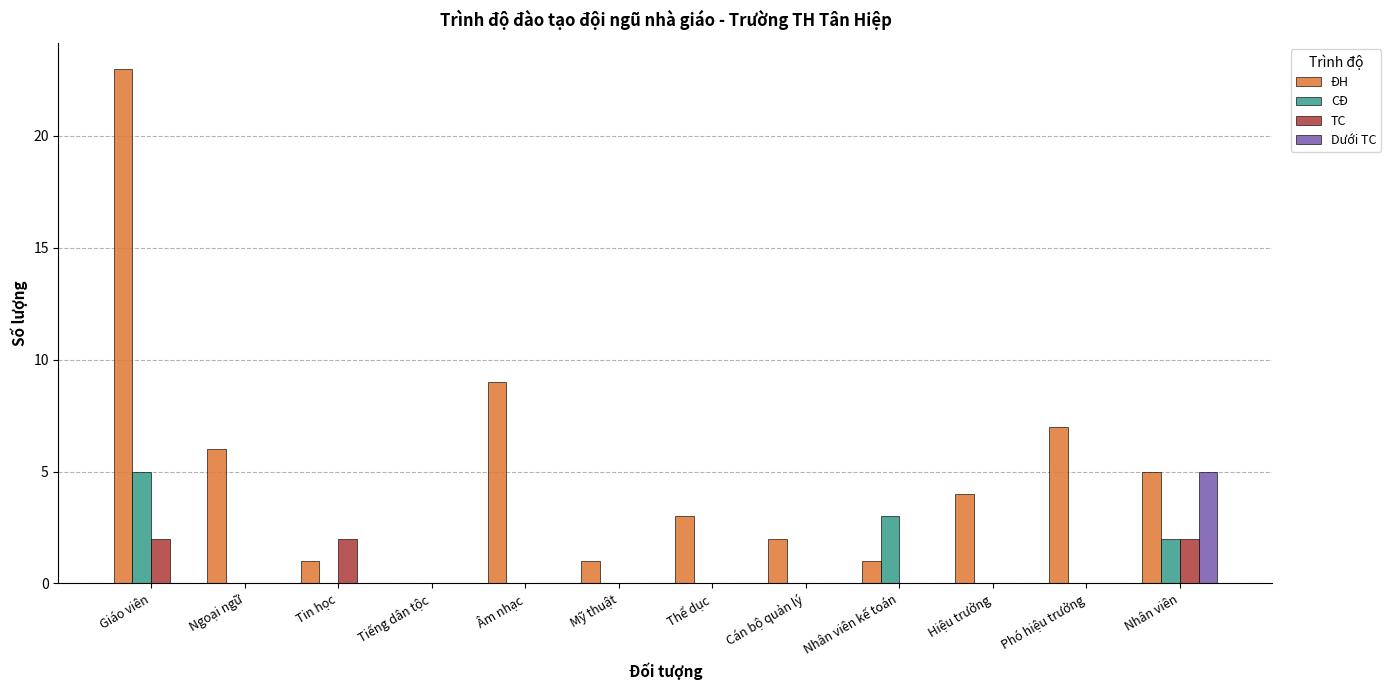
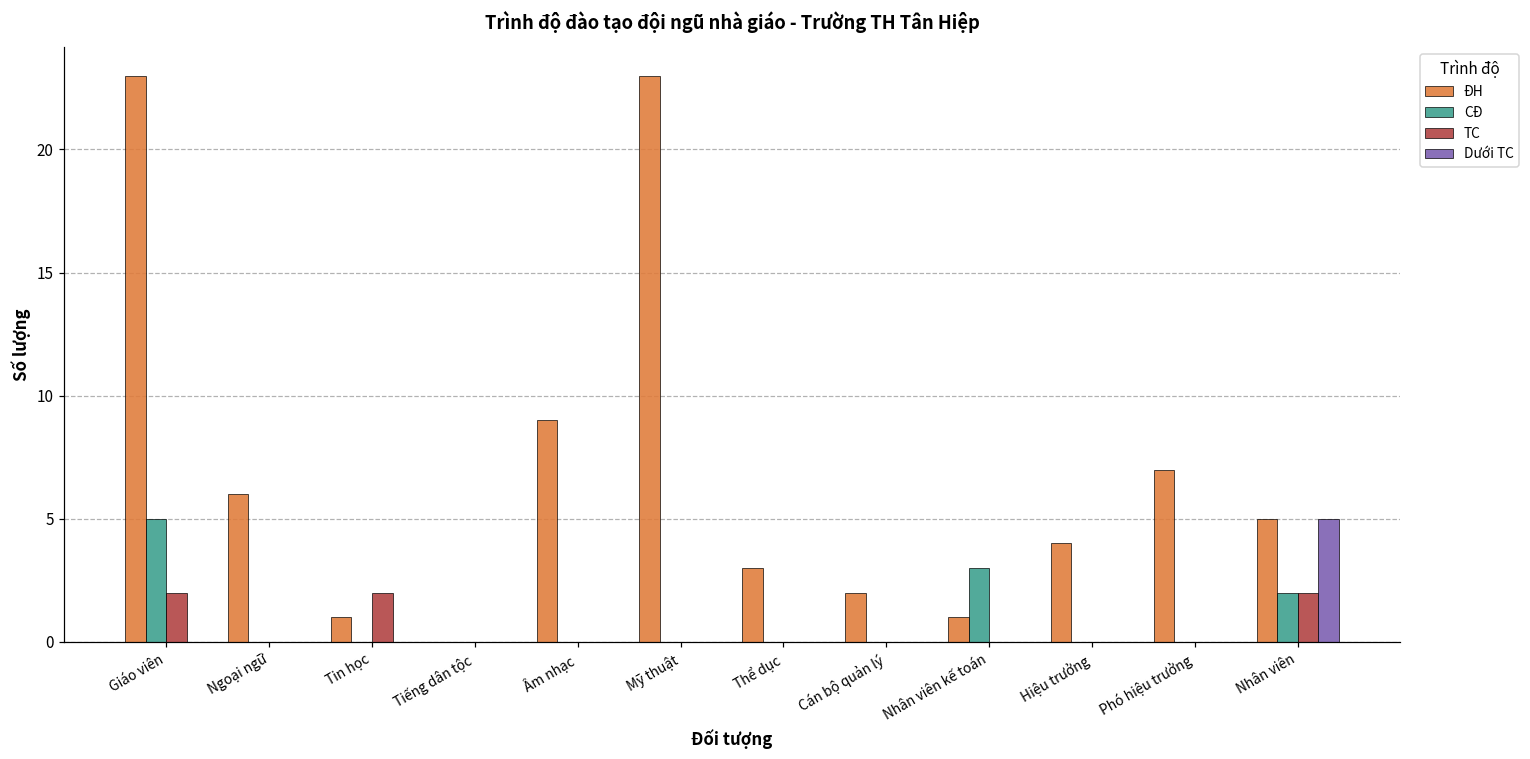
  {
    "ĐH": {
      "Giáo viên": 23,
      "Ngoại ngữ": 6,
      "Tin học": 1,
      "Tiếng dân tộc": 0,
      "Âm nhạc": 9,
-     "Mỹ thuật": 1,
+     "Mỹ thuật": 23,
      "Thể dục": 3,
      "Cán bộ quản lý": 2,
      "Nhân viên kế toán": 1,
      "Hiệu trưởng": 4,
      "Phó hiệu trưởng": 7,
      "Nhân viên": 5
    },
    "CĐ": {
      "Giáo viên": 5,
      "Ngoại ngữ": 0,
      "Tin học": 0,
      "Tiếng dân tộc": 0,
      "Âm nhạc": 0,
      "Mỹ thuật": 0,
      "Thể dục": 0,
      "Cán bộ quản lý": 0,
      "Nhân viên kế toán": 3,
      "Hiệu trưởng": 0,
      "Phó hiệu trưởng": 0,
      "Nhân viên": 2
    },
    "TC": {
      "Giáo viên": 2,
      "Ngoại ngữ": 0,
      "Tin học": 2,
      "Tiếng dân tộc": 0,
      "Âm nhạc": 0,
      "Mỹ thuật": 0,
      "Thể dục": 0,
      "Cán bộ quản lý": 0,
      "Nhân viên kế toán": 0,
      "Hiệu trưởng": 0,
      "Phó hiệu trưởng": 0,
      "Nhân viên": 2
    },
    "Dưới TC": {
      "Giáo viên": 0,
      "Ngoại ngữ": 0,
      "Tin học": 0,
      "Tiếng dân tộc": 0,
      "Âm nhạc": 0,
      "Mỹ thuật": 0,
      "Thể dục": 0,
      "Cán bộ quản lý": 0,
      "Nhân viên kế toán": 0,
      "Hiệu trưởng": 0,
      "Phó hiệu trưởng": 0,
      "Nhân viên": 5
    }
  }
